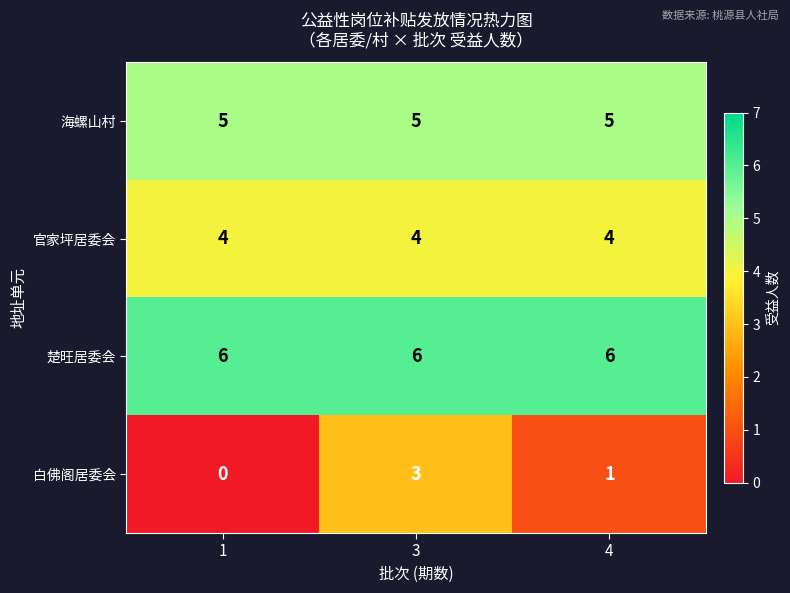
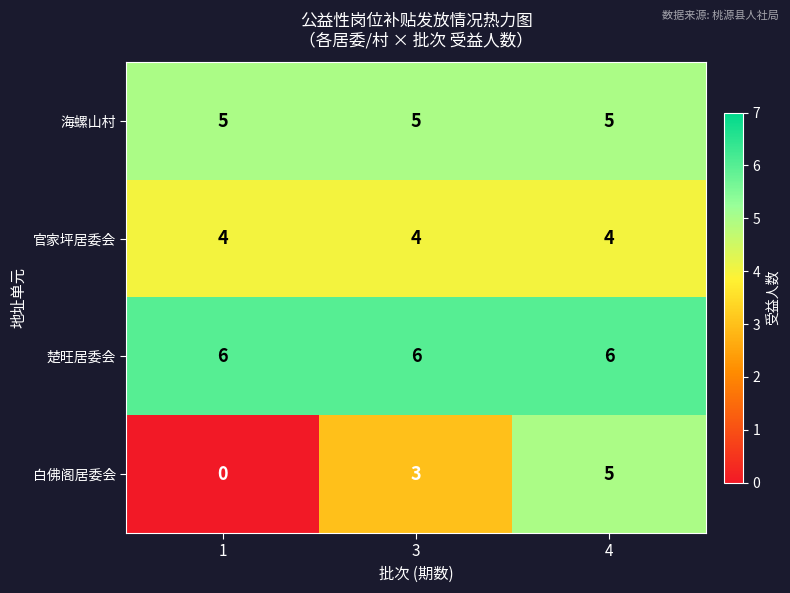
  {
    "海螺山村": {
      "1": 5,
      "3": 5,
      "4": 5
    },
    "官家坪居委会": {
      "1": 4,
      "3": 4,
      "4": 4
    },
    "楚旺居委会": {
      "1": 6,
      "3": 6,
      "4": 6
    },
    "白佛阁居委会": {
      "1": 0,
      "3": 3,
-     "4": 1
+     "4": 5
    }
  }
